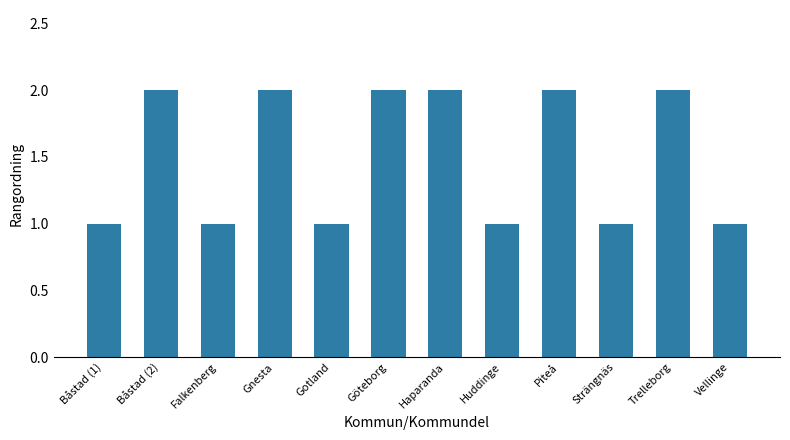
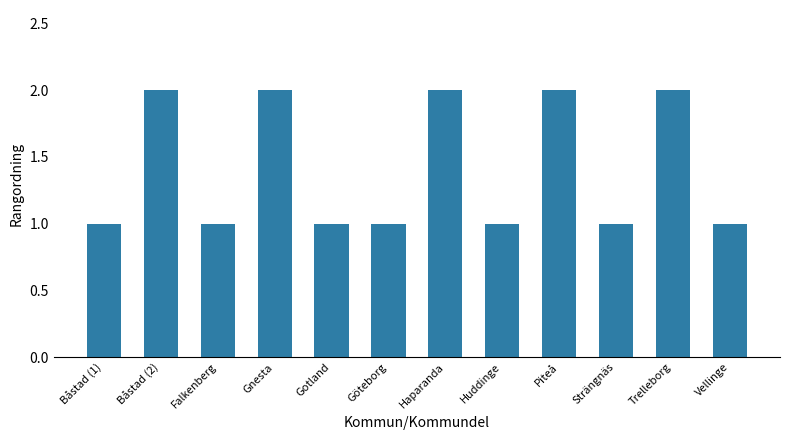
  {
    "Båstad (1)": 1,
    "Båstad (2)": 2,
    "Falkenberg": 1,
    "Gnesta": 2,
    "Gotland": 1,
-   "Göteborg": 2,
+   "Göteborg": 1,
    "Haparanda": 2,
    "Huddinge": 1,
    "Piteå": 2,
    "Strängnäs": 1,
    "Trelleborg": 2,
    "Vellinge": 1
  }
